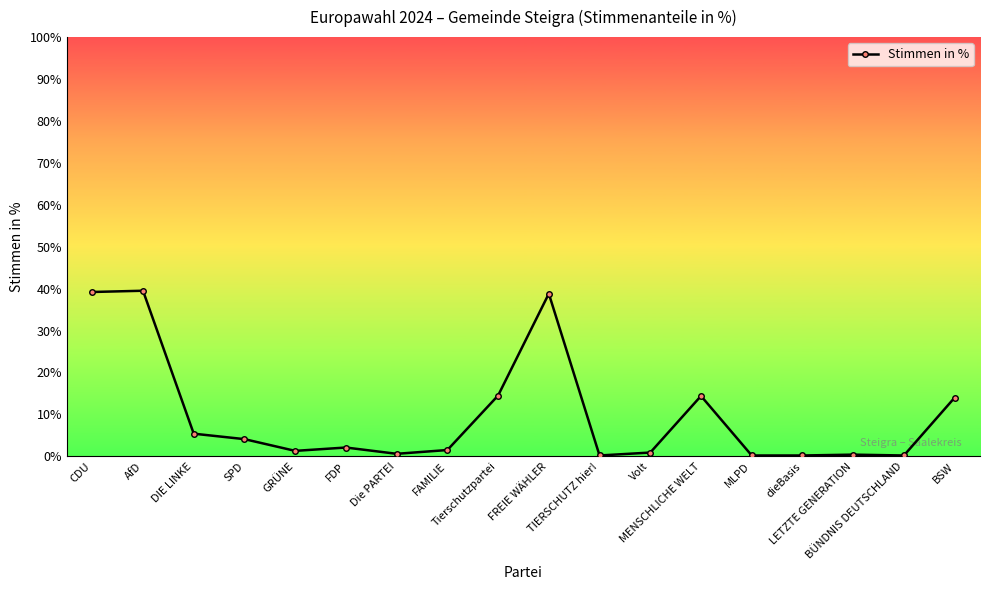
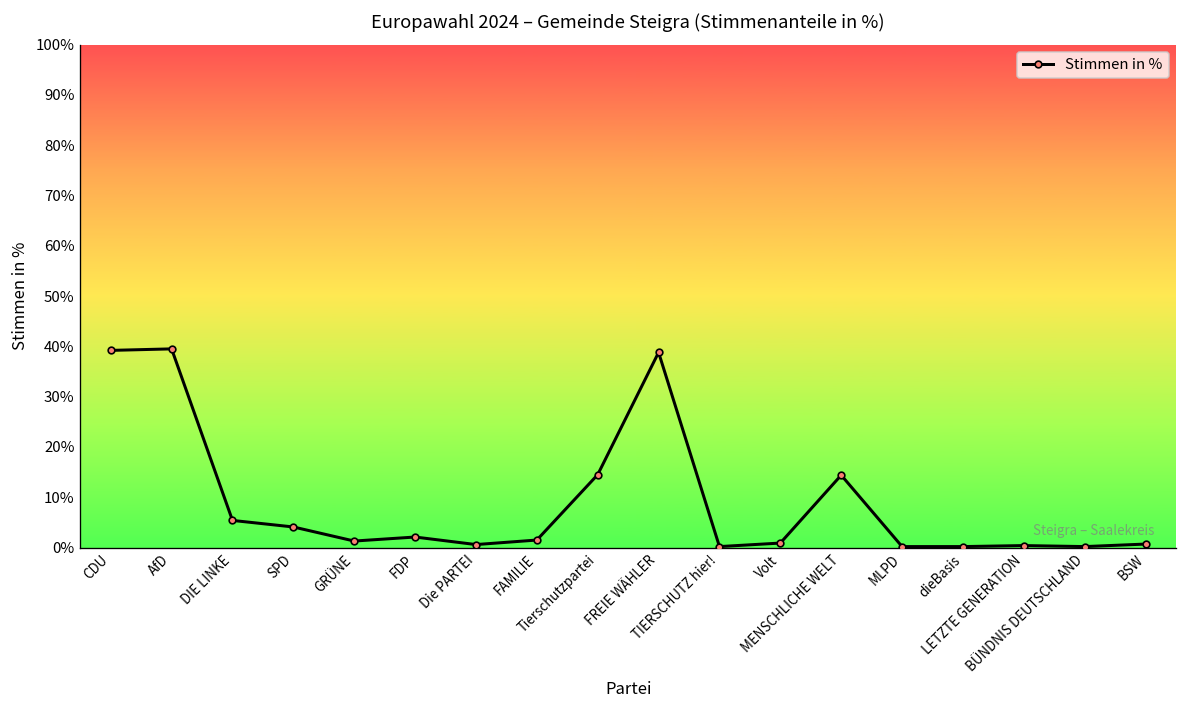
  {
    "CDU": "39%",
    "AfD": "40%",
    "DIE LINKE": "5%",
    "SPD": "4%",
    "GRÜNE": "1%",
    "FDP": "2%",
    "Die PARTEI": "1%",
    "FAMILIE": "2%",
    "Tierschutzpartei": "15%",
    "FREIE WÄHLER": "39%",
    "TIERSCHUTZ hier!": "0%",
    "Volt": "1%",
    "MENSCHLICHE WELT": "14%",
    "MLPD": "0%",
    "dieBasis": "0%",
    "LETZTE GENERATION": "0%",
    "BÜNDNIS DEUTSCHLAND": "0%",
-   "BSW": "14%"
+   "BSW": "1%"
  }
